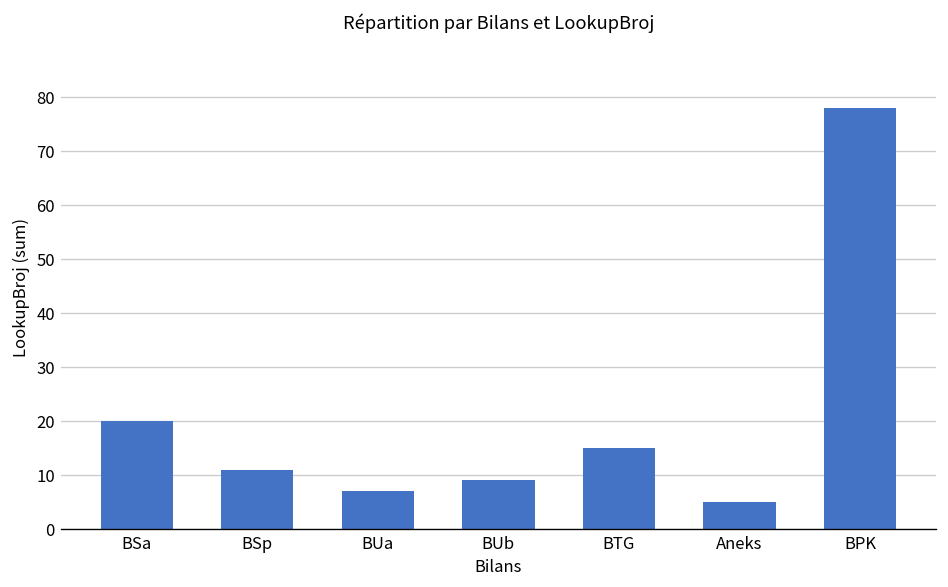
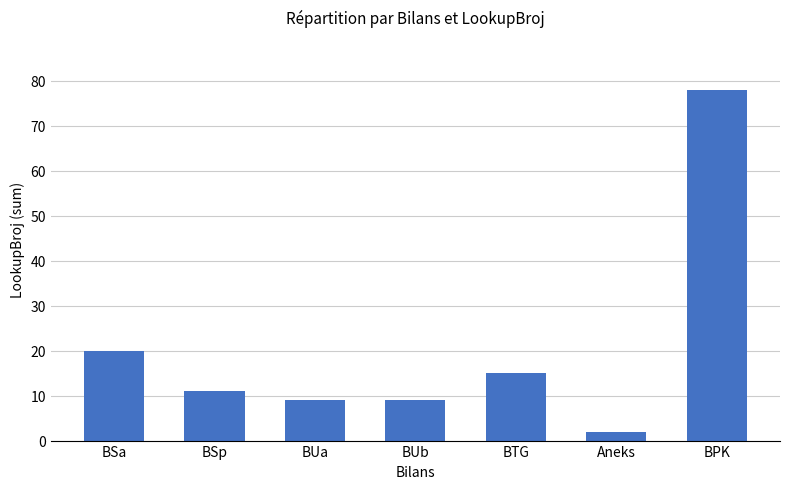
  {
    "BSa": 20,
    "BSp": 11,
-   "BUa": 7,
+   "BUa": 9,
    "BUb": 9,
    "BTG": 15,
-   "Aneks": 5,
+   "Aneks": 2,
    "BPK": 78
  }
